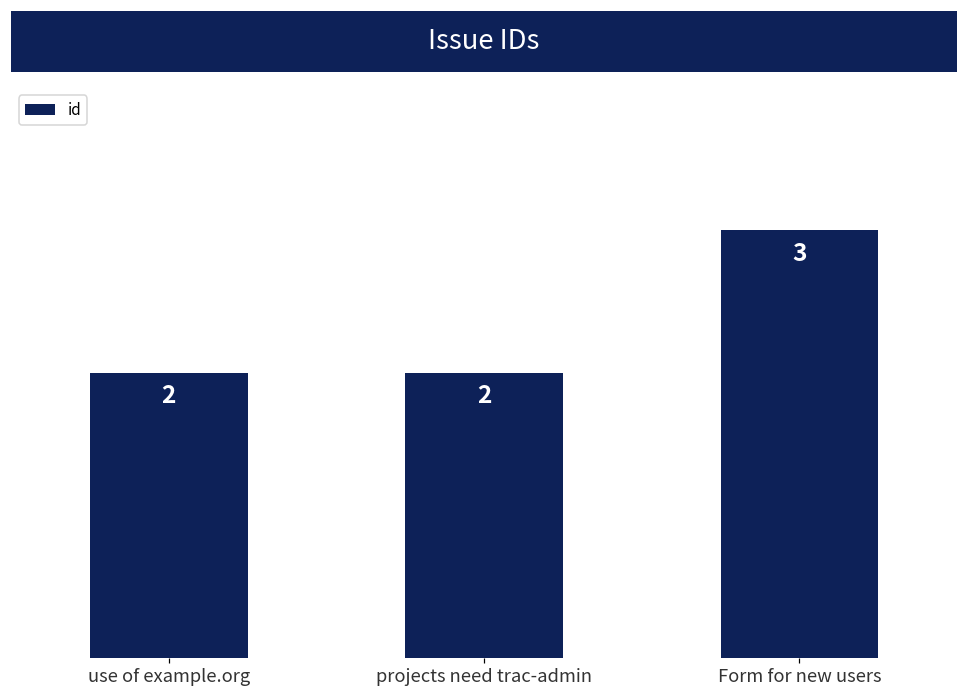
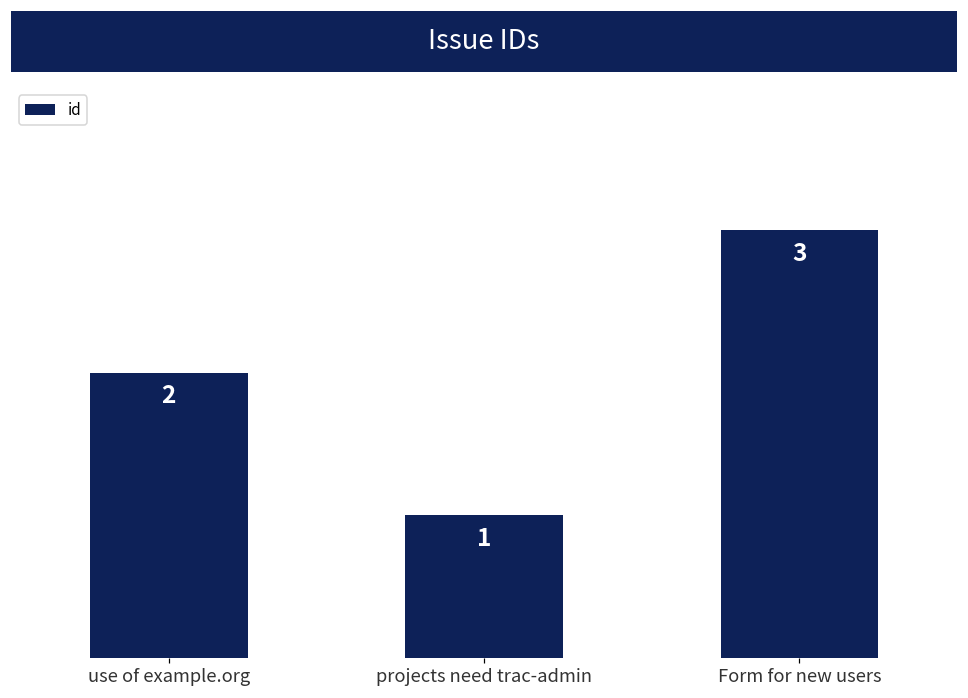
  {
    "use of example.org": 2,
-   "projects need trac-admin": 2,
+   "projects need trac-admin": 1,
    "Form for new users": 3
  }
